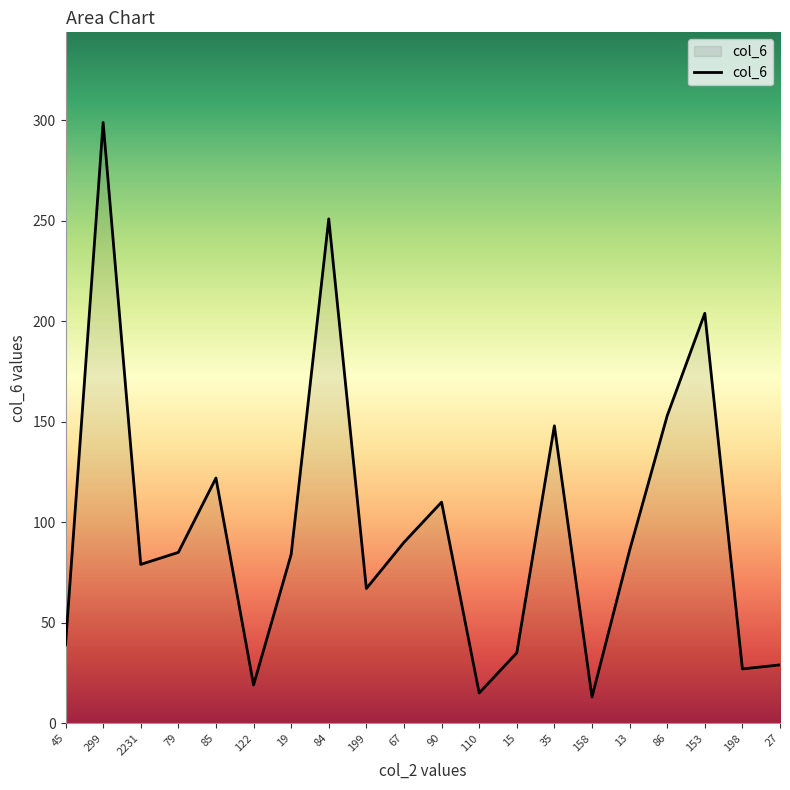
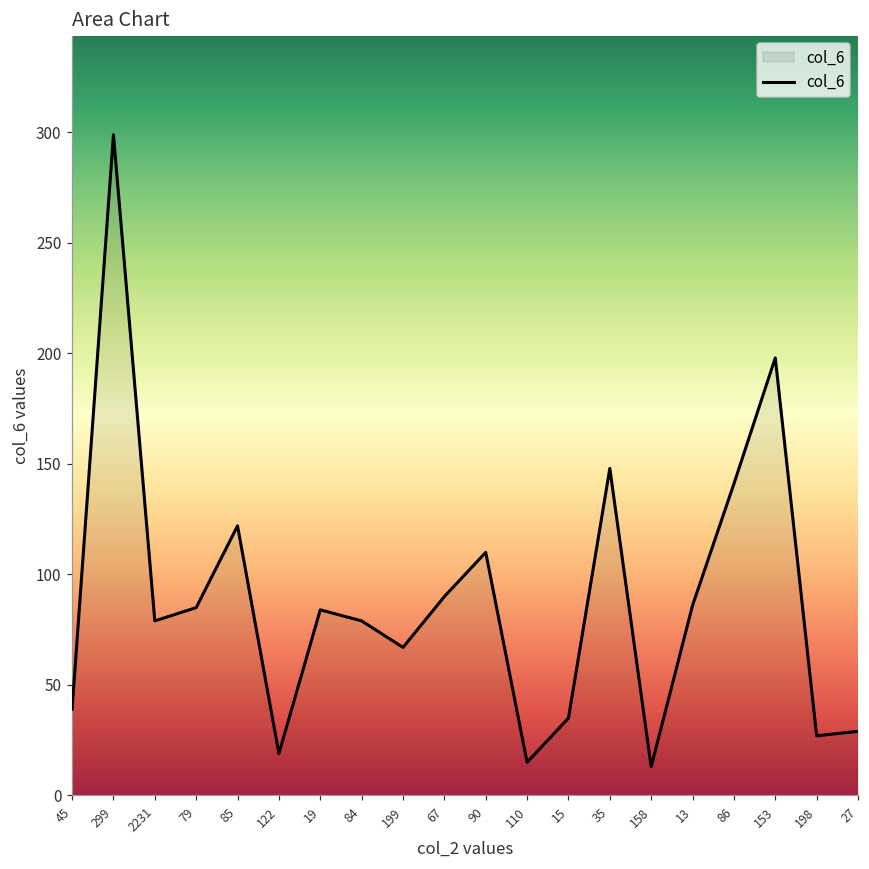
  {
    "45": 39,
    "299": 299,
    "2231": 79,
    "79": 85,
    "85": 122,
    "122": 19,
    "19": 84,
-   "84": 251,
+   "84": 79,
    "199": 67,
    "67": 90,
    "90": 110,
    "110": 15,
    "15": 35,
    "35": 148,
    "158": 13,
    "13": 86,
-   "86": 153,
-   "153": 204,
+   "86": 141,
+   "153": 198,
    "198": 27,
    "27": 29
  }
